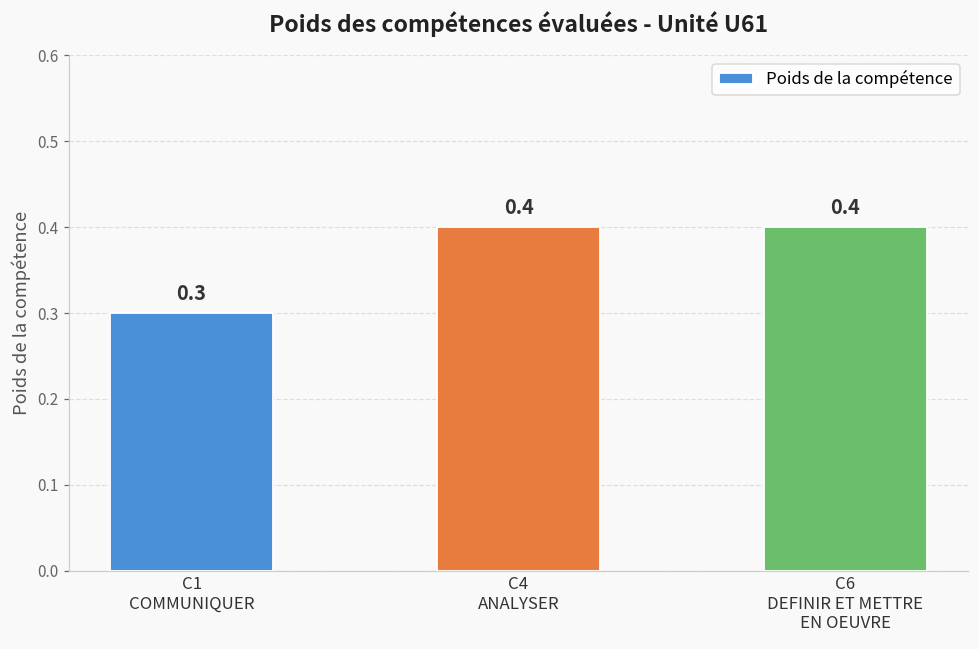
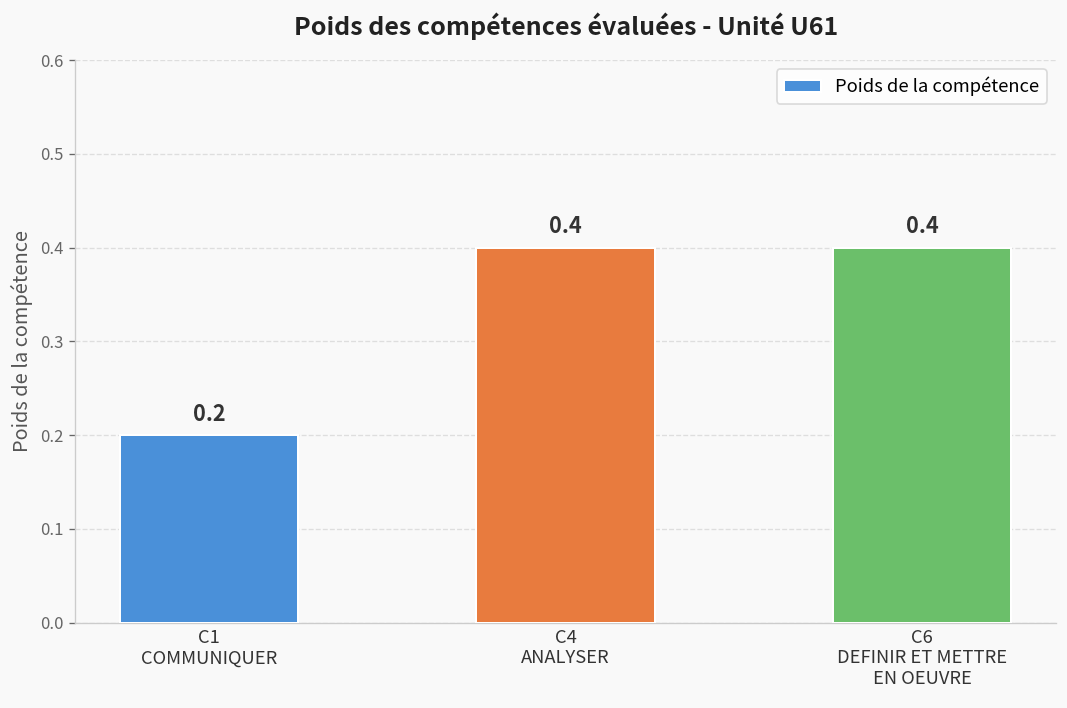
  {
-   "C1 COMMUNIQUER": 0.3,
+   "C1 COMMUNIQUER": 0.2,
    "C4 ANALYSER": 0.4,
    "C6 DEFINIR ET METTRE EN OEUVRE": 0.4
  }
